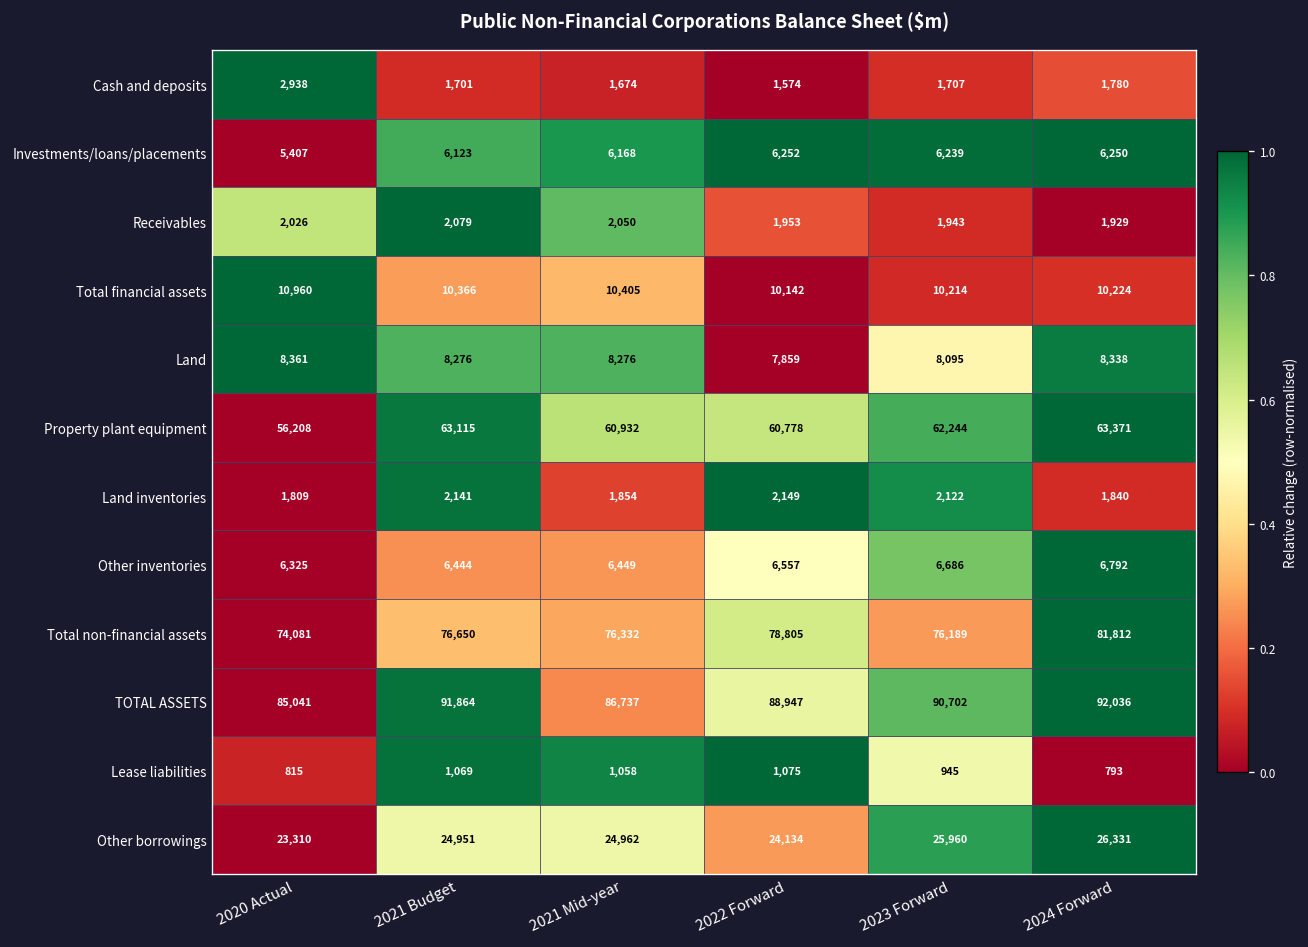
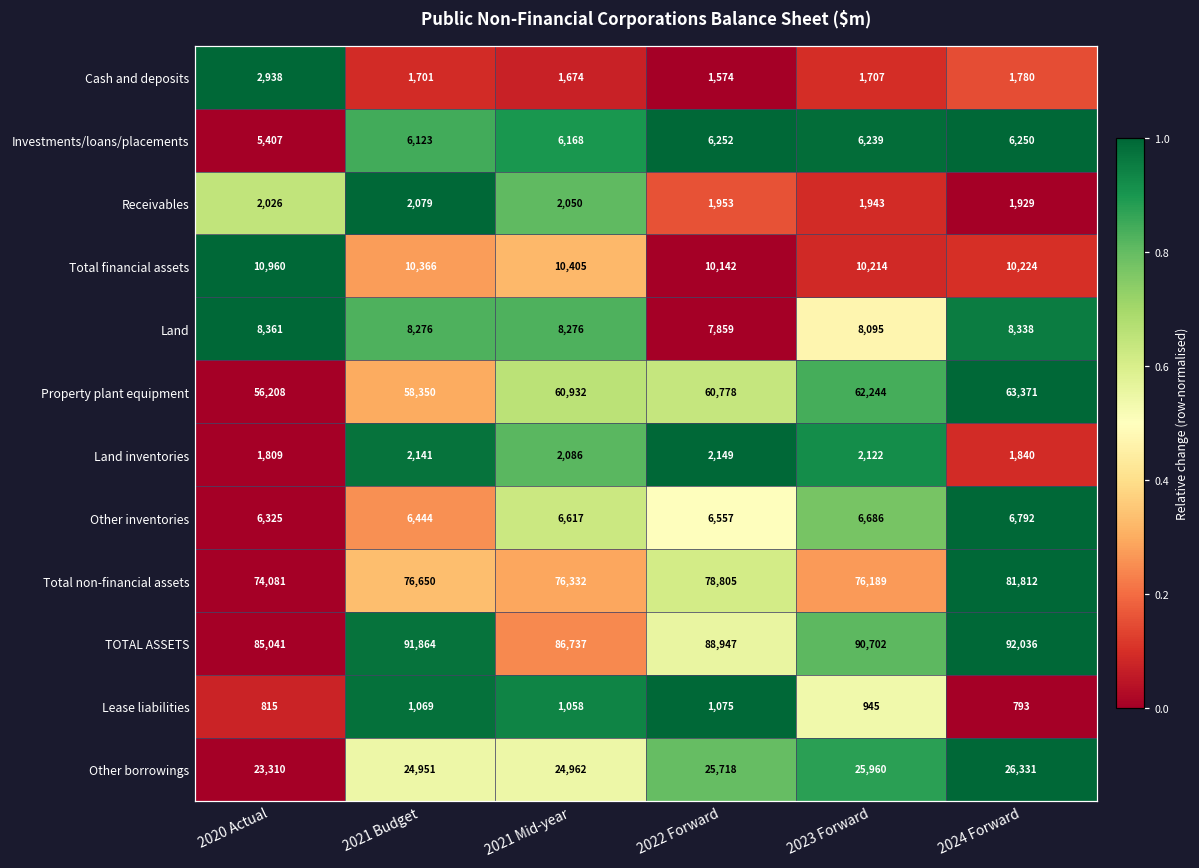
  {
    "Cash and deposits": {
      "2020 Actual": "2,938",
      "2021 Budget": "1,701",
      "2021 Mid-year": "1,674",
      "2022 Forward": "1,574",
      "2023 Forward": "1,707",
      "2024 Forward": "1,780"
    },
    "Investments/loans/placements": {
      "2020 Actual": "5,407",
      "2021 Budget": "6,123",
      "2021 Mid-year": "6,168",
      "2022 Forward": "6,252",
      "2023 Forward": "6,239",
      "2024 Forward": "6,250"
    },
    "Receivables": {
      "2020 Actual": "2,026",
      "2021 Budget": "2,079",
      "2021 Mid-year": "2,050",
      "2022 Forward": "1,953",
      "2023 Forward": "1,943",
      "2024 Forward": "1,929"
    },
    "Total financial assets": {
      "2020 Actual": "10,960",
      "2021 Budget": "10,366",
      "2021 Mid-year": "10,405",
      "2022 Forward": "10,142",
      "2023 Forward": "10,214",
      "2024 Forward": "10,224"
    },
    "Land": {
      "2020 Actual": "8,361",
      "2021 Budget": "8,276",
      "2021 Mid-year": "8,276",
      "2022 Forward": "7,859",
      "2023 Forward": "8,095",
      "2024 Forward": "8,338"
    },
    "Property plant equipment": {
      "2020 Actual": "56,208",
-     "2021 Budget": "63,115",
+     "2021 Budget": "58,350",
      "2021 Mid-year": "60,932",
      "2022 Forward": "60,778",
      "2023 Forward": "62,244",
      "2024 Forward": "63,371"
    },
    "Land inventories": {
      "2020 Actual": "1,809",
      "2021 Budget": "2,141",
-     "2021 Mid-year": "1,854",
+     "2021 Mid-year": "2,086",
      "2022 Forward": "2,149",
      "2023 Forward": "2,122",
      "2024 Forward": "1,840"
    },
    "Other inventories": {
      "2020 Actual": "6,325",
      "2021 Budget": "6,444",
-     "2021 Mid-year": "6,449",
+     "2021 Mid-year": "6,617",
      "2022 Forward": "6,557",
      "2023 Forward": "6,686",
      "2024 Forward": "6,792"
    },
    "Total non-financial assets": {
      "2020 Actual": "74,081",
      "2021 Budget": "76,650",
      "2021 Mid-year": "76,332",
      "2022 Forward": "78,805",
      "2023 Forward": "76,189",
      "2024 Forward": "81,812"
    },
    "TOTAL ASSETS": {
      "2020 Actual": "85,041",
      "2021 Budget": "91,864",
      "2021 Mid-year": "86,737",
      "2022 Forward": "88,947",
      "2023 Forward": "90,702",
      "2024 Forward": "92,036"
    },
    "Lease liabilities": {
      "2020 Actual": "815",
      "2021 Budget": "1,069",
      "2021 Mid-year": "1,058",
      "2022 Forward": "1,075",
      "2023 Forward": "945",
      "2024 Forward": "793"
    },
    "Other borrowings": {
      "2020 Actual": "23,310",
      "2021 Budget": "24,951",
      "2021 Mid-year": "24,962",
-     "2022 Forward": "24,134",
+     "2022 Forward": "25,718",
      "2023 Forward": "25,960",
      "2024 Forward": "26,331"
    }
  }
